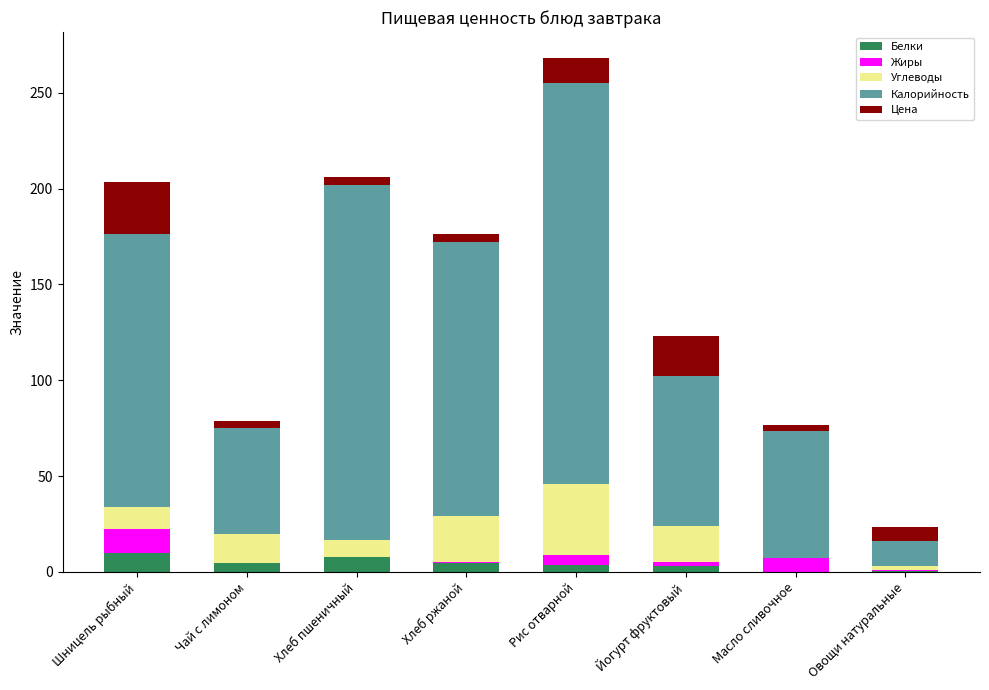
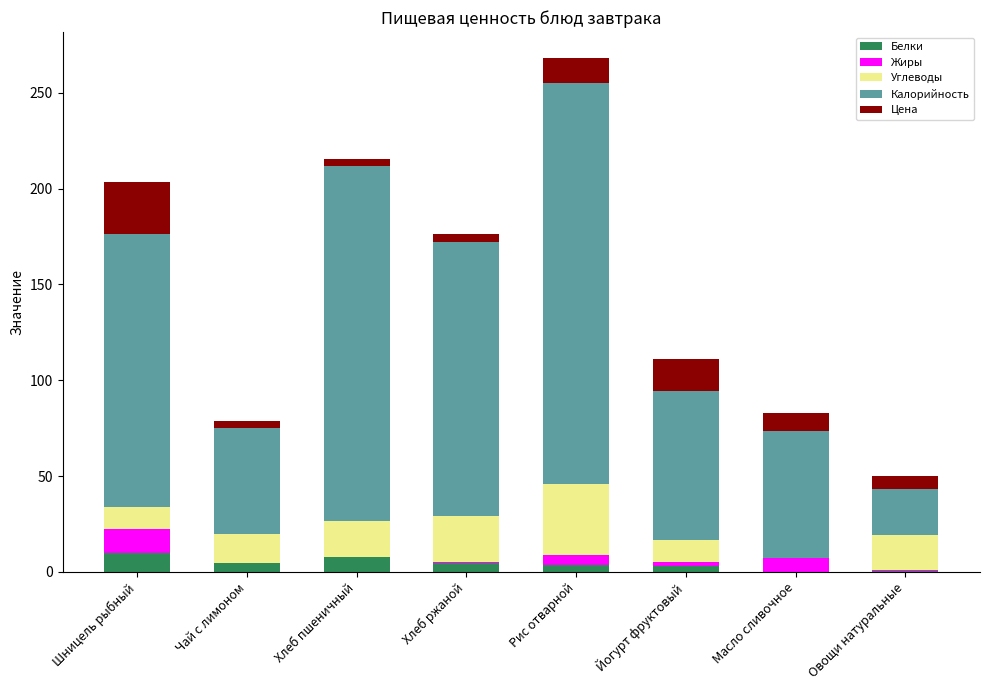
  {
    "Белки": {
      "Шницель рыбный": 10,
      "Чай с лимоном": 4,
      "Хлеб пшеничный": 8,
      "Хлеб ржаной": 4,
      "Рис отварной": 4,
      "Йогурт фруктовый": 3
    },
    "Жиры": {
      "Шницель рыбный": 12,
      "Рис отварной": 5,
      "Йогурт фруктовый": 2,
      "Масло сливочное": 7
    },
    "Углеводы": {
      "Шницель рыбный": 12,
      "Чай с лимоном": 15,
-     "Хлеб пшеничный": 9,
+     "Хлеб пшеничный": 18,
      "Хлеб ржаной": 24,
      "Рис отварной": 37,
-     "Йогурт фруктовый": 19,
-     "Овощи натуральные": 2
+     "Йогурт фруктовый": 11,
+     "Овощи натуральные": 19
    },
    "Калорийность": {
      "Шницель рыбный": 142,
      "Чай с лимоном": 55,
      "Хлеб пшеничный": 185,
      "Хлеб ржаной": 143,
      "Рис отварной": 210,
      "Йогурт фруктовый": 78,
      "Масло сливочное": 66,
-     "Овощи натуральные": 13
+     "Овощи натуральные": 24
    },
    "Цена": {
      "Шницель рыбный": 27,
      "Чай с лимоном": 3,
      "Хлеб пшеничный": 4,
      "Хлеб ржаной": 4,
      "Рис отварной": 13,
-     "Йогурт фруктовый": 21,
-     "Масло сливочное": 3,
+     "Йогурт фруктовый": 17,
+     "Масло сливочное": 9,
      "Овощи натуральные": 7
    }
  }
